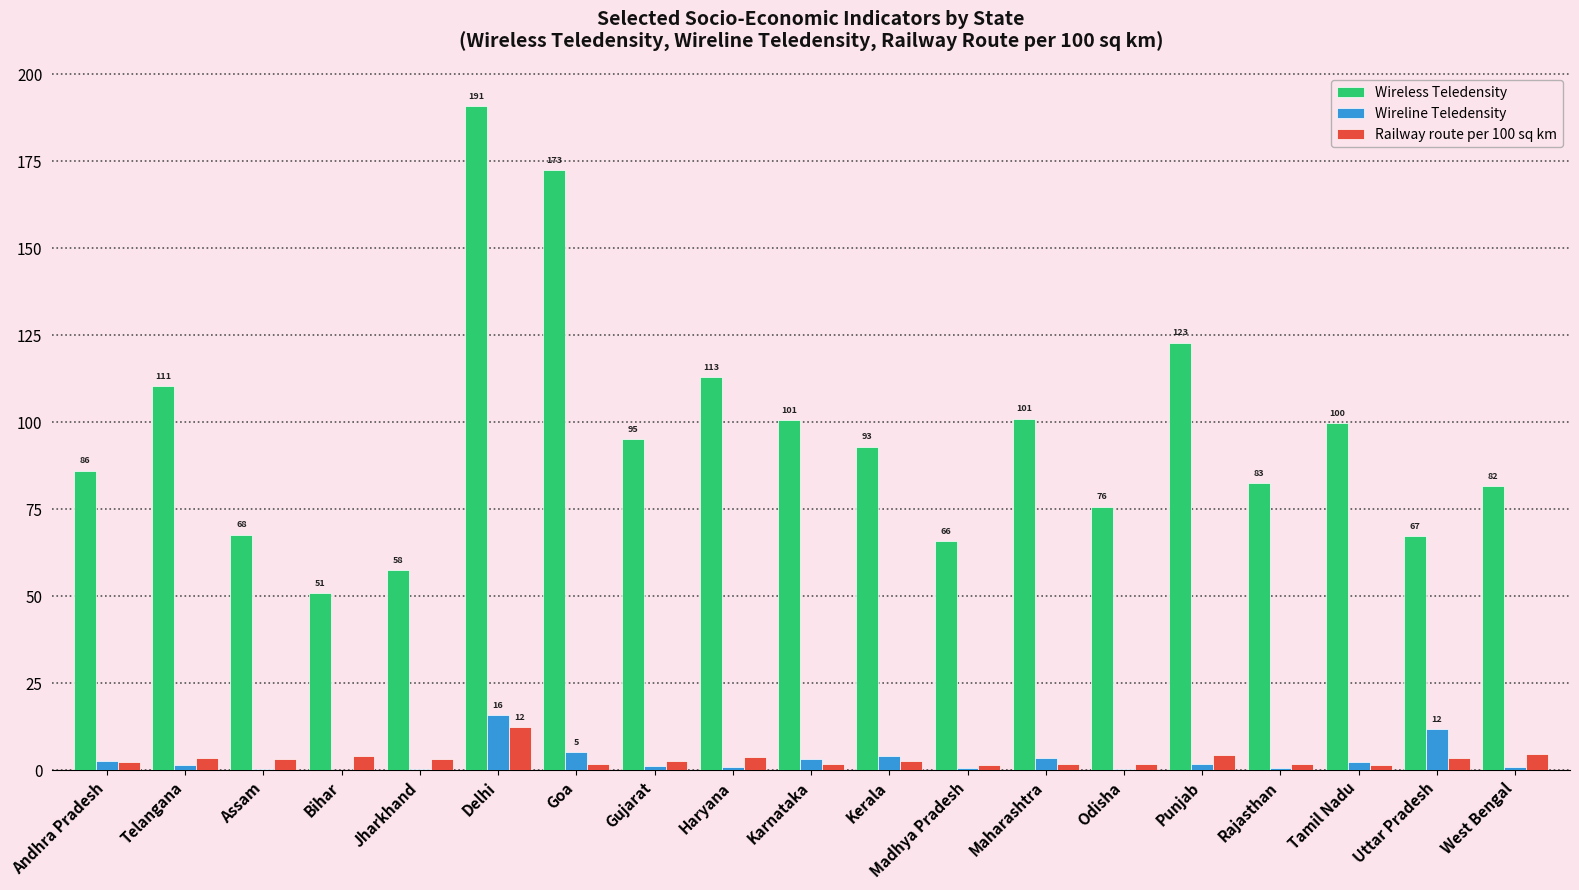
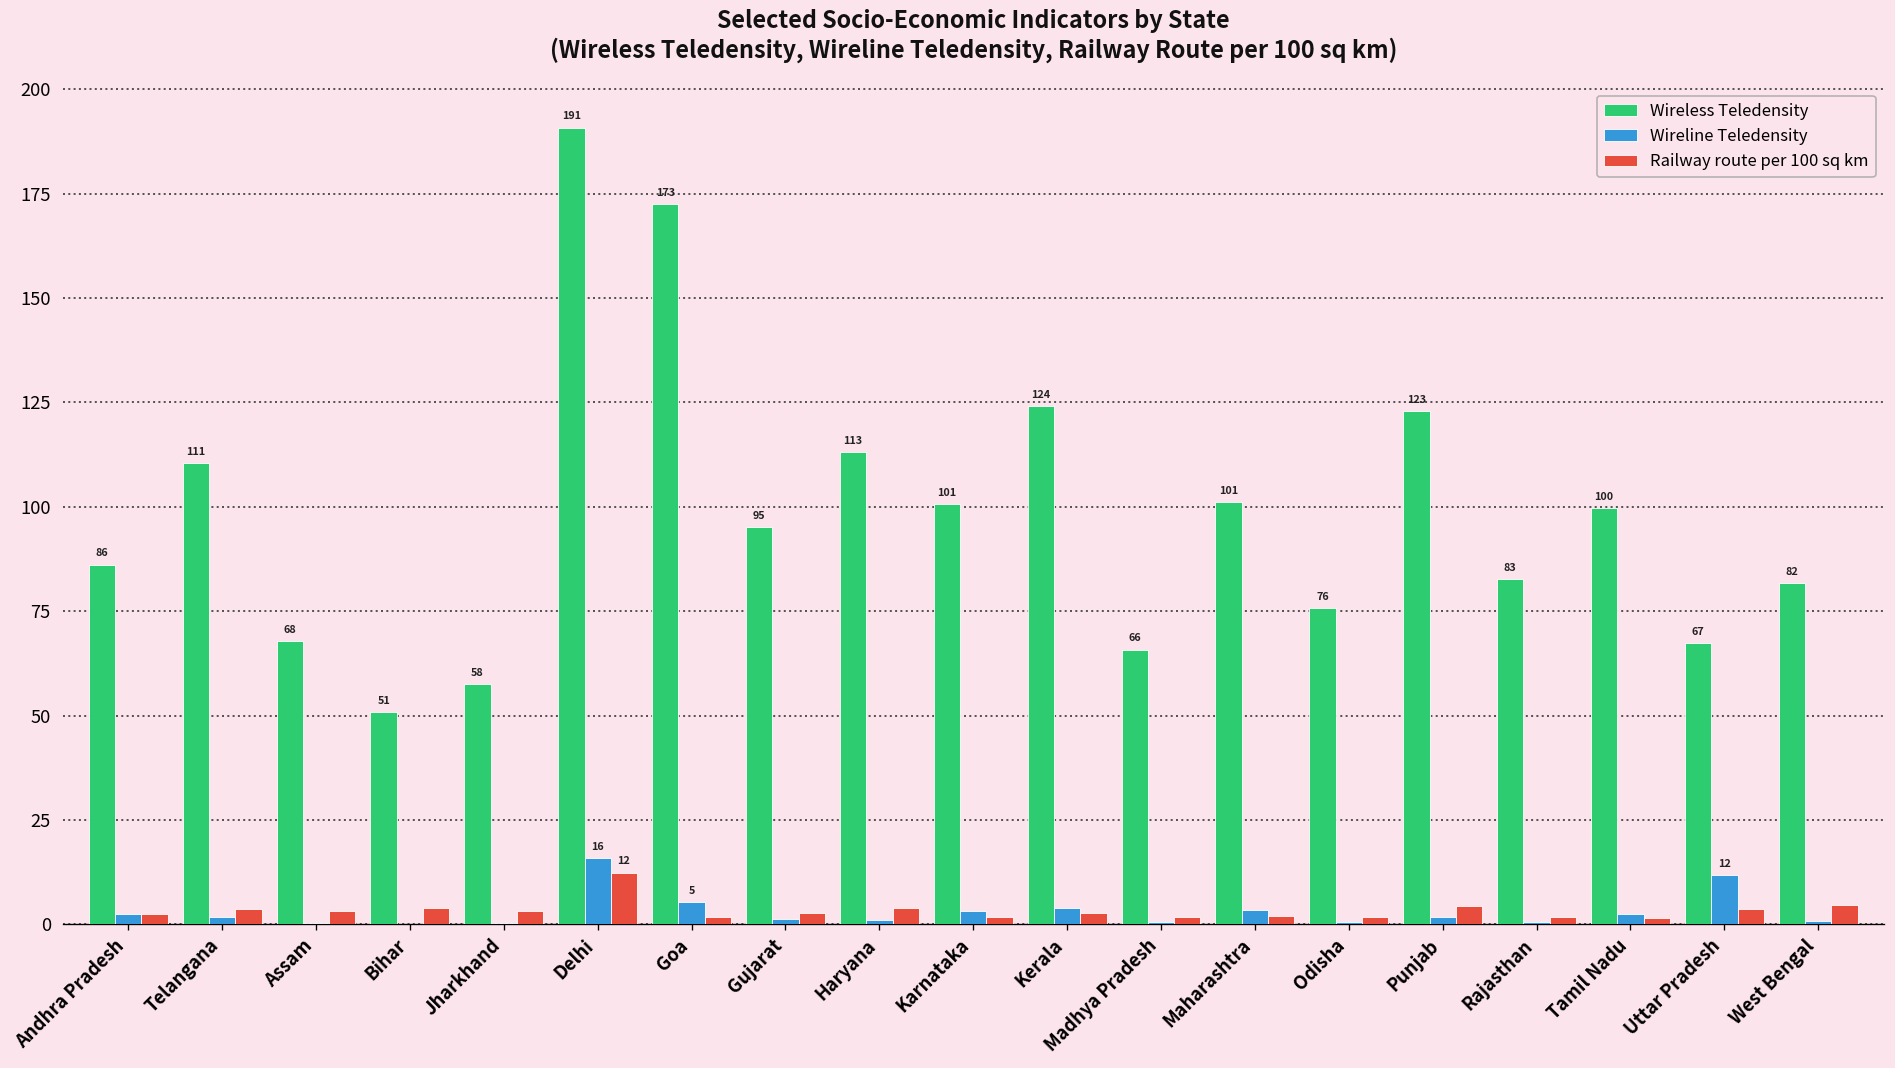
  {
    "Wireless Teledensity": {
      "Andhra Pradesh": 86,
      "Telangana": 111,
      "Assam": 68,
      "Bihar": 51,
      "Jharkhand": 58,
      "Delhi": 191,
      "Goa": 173,
      "Gujarat": 95,
      "Haryana": 113,
      "Karnataka": 101,
-     "Kerala": 93,
+     "Kerala": 124,
      "Madhya Pradesh": 66,
      "Maharashtra": 101,
      "Odisha": 76,
      "Punjab": 123,
      "Rajasthan": 83,
      "Tamil Nadu": 100,
      "Uttar Pradesh": 67,
      "West Bengal": 82
    },
    "Wireline Teledensity": {
      "Delhi": 16,
      "Goa": 5,
      "Uttar Pradesh": 12
    },
    "Railway route per 100 sq km": {
      "Delhi": 12
    }
  }
